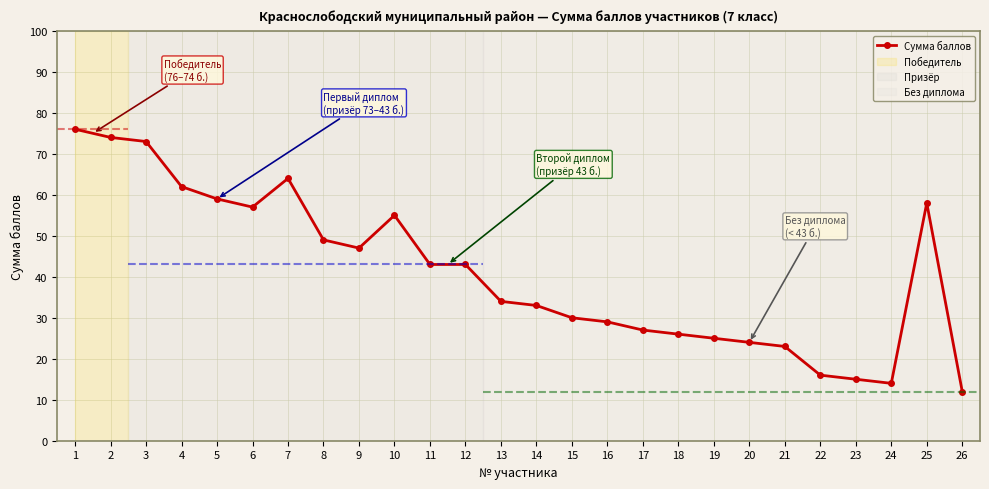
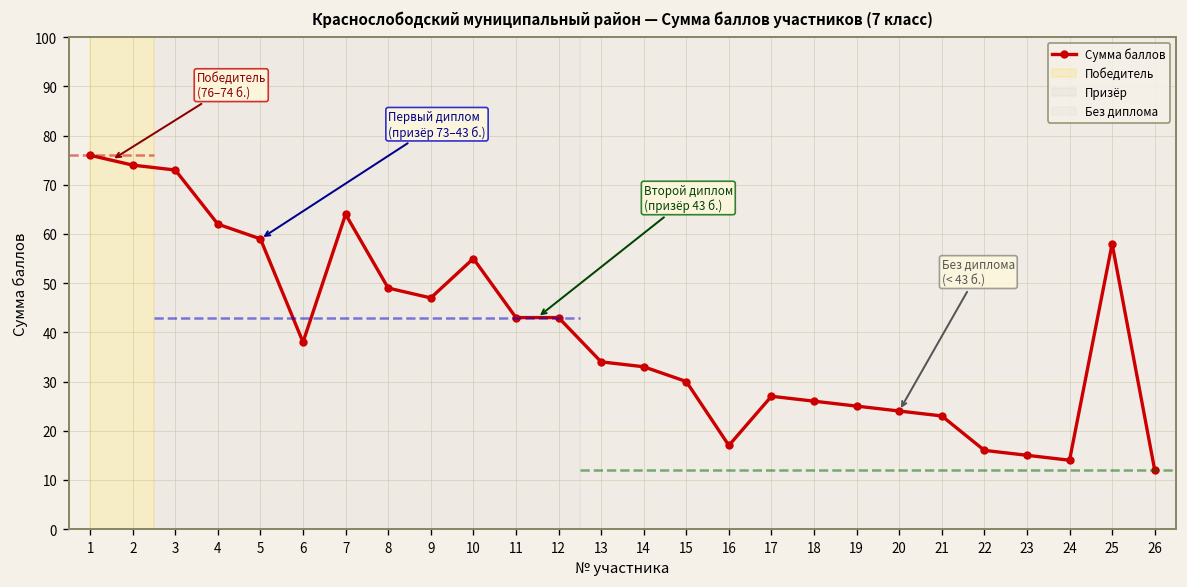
  {
    "1": 76,
    "3": 73,
    "4": 62,
    "5": 59,
-   "6": 57,
+   "6": 38,
    "8": 49,
    "9": 47,
    "10": 55,
    "11": 43,
    "13": 34,
    "14": 33,
    "15": 30,
-   "16": 29,
+   "16": 17,
    "17": 27,
    "18": 26,
    "19": 25,
    "21": 23,
    "22": 16,
    "23": 15,
    "24": 14,
    "25": 58,
    "26": 12
  }
